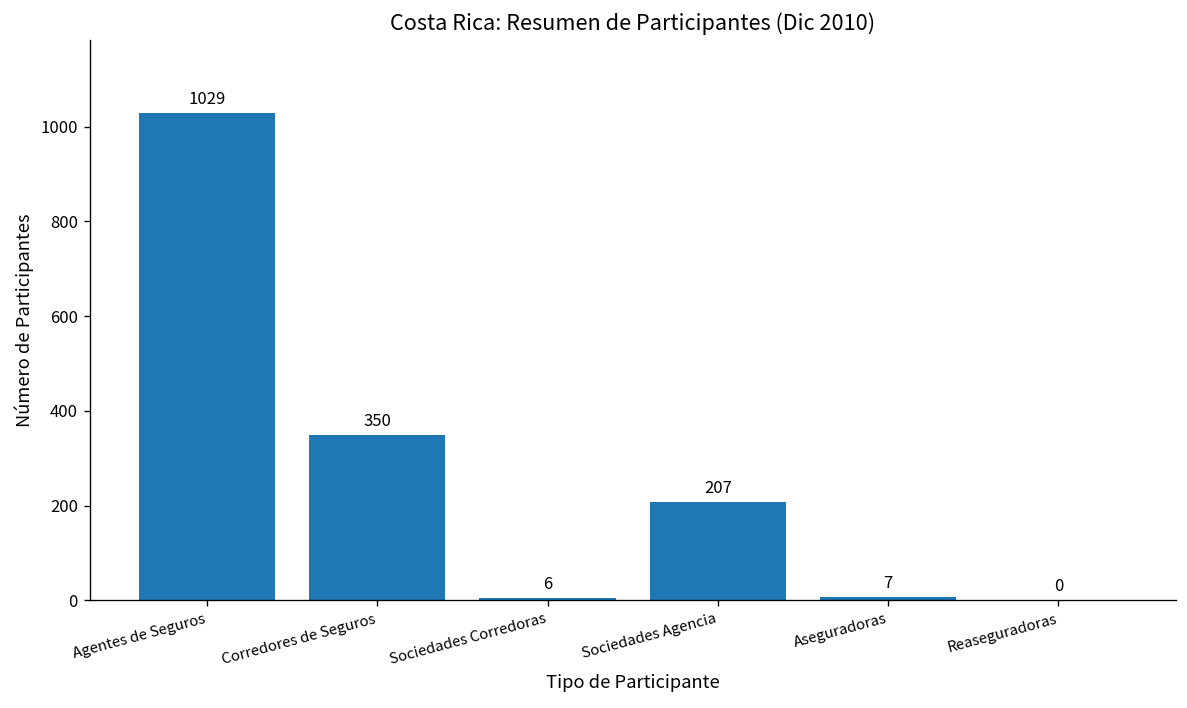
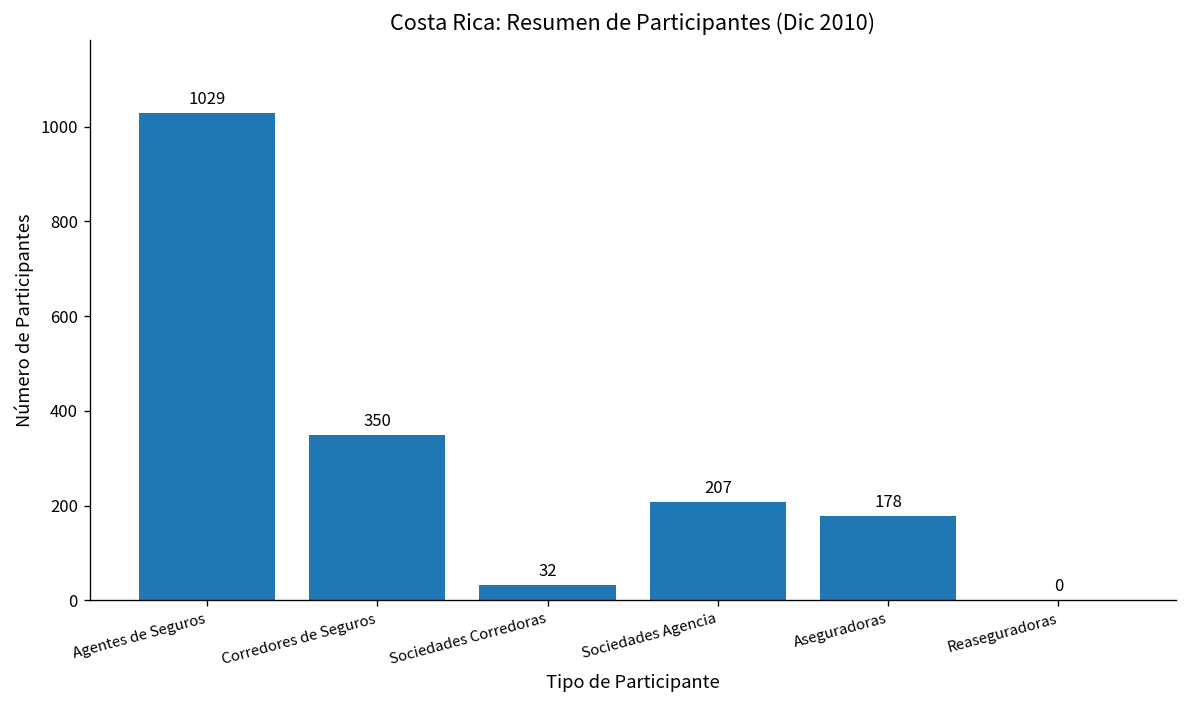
  {
    "Agentes de Seguros": 1029,
    "Corredores de Seguros": 350,
-   "Sociedades Corredoras": 6,
+   "Sociedades Corredoras": 32,
    "Sociedades Agencia": 207,
-   "Aseguradoras": 7,
+   "Aseguradoras": 178,
    "Reaseguradoras": 0
  }
